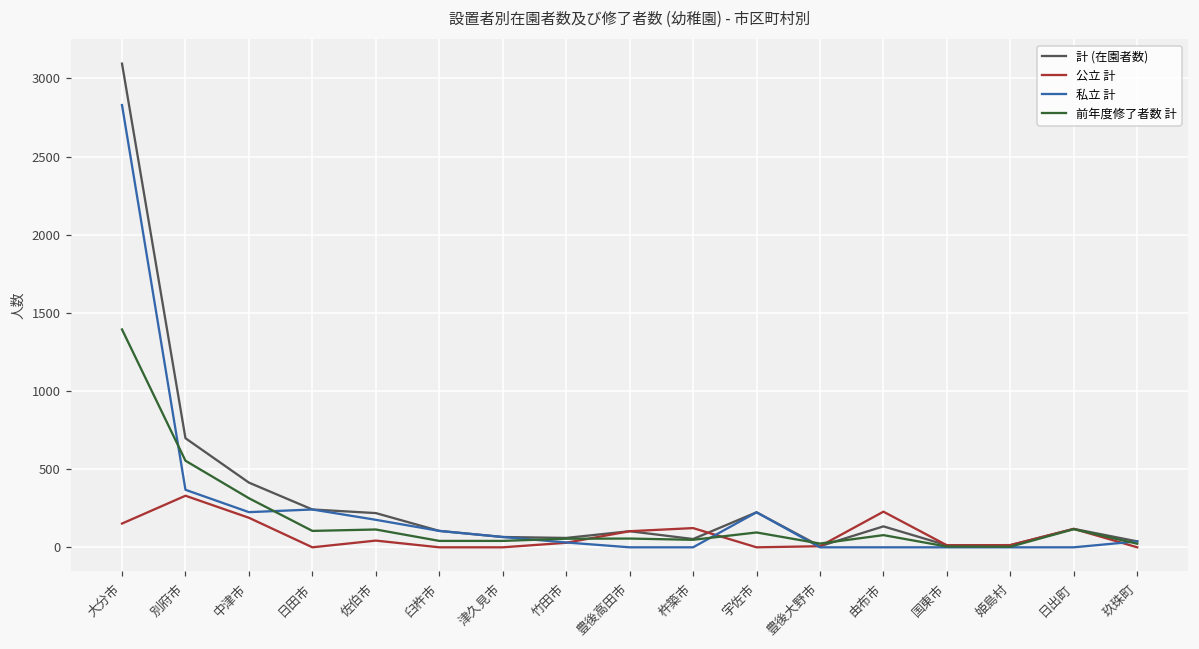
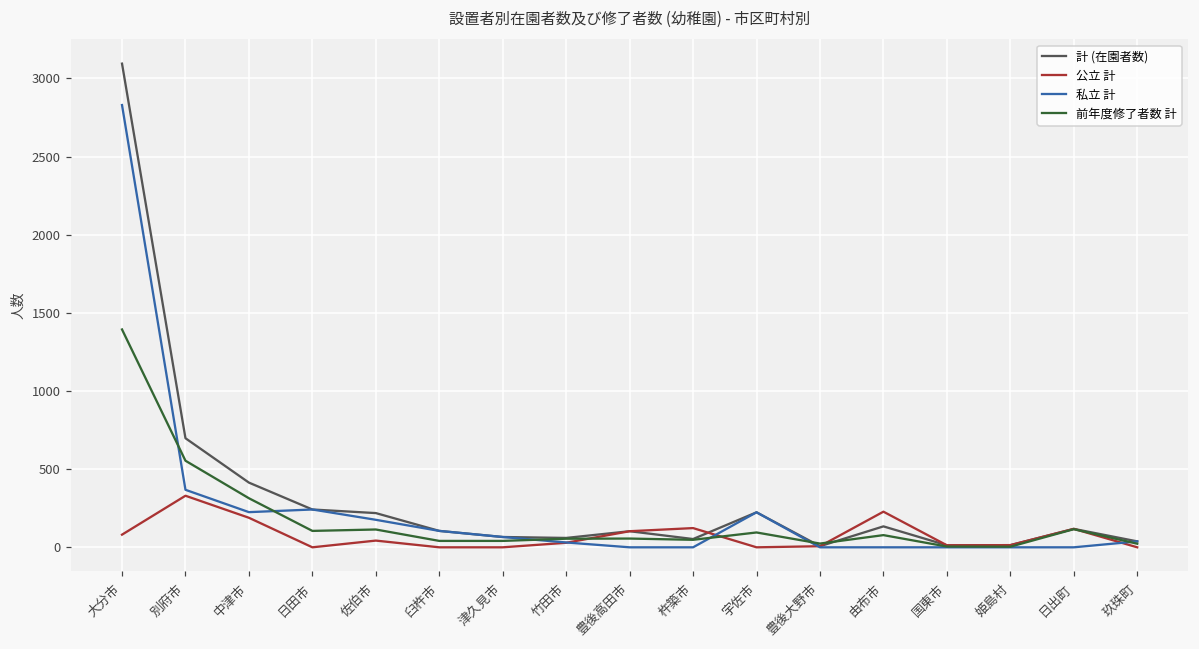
  {
    "公立 計": {
-     "大分市": 150,
+     "大分市": 80,
      "別府市": 330,
      "中津市": 190,
      "日田市": 0,
      "佐伯市": 40,
      "臼杵市": 0,
      "津久見市": 0,
      "杵築市": 120,
      "宇佐市": 0,
      "由布市": 230,
      "玖珠町": 0
    },
    "私立 計": {
      "大分市": 2830,
      "別府市": 370,
      "中津市": 230,
      "佐伯市": 180,
      "豊後高田市": 0,
      "杵築市": 0,
      "由布市": 0,
      "日出町": 0
    }
  }
